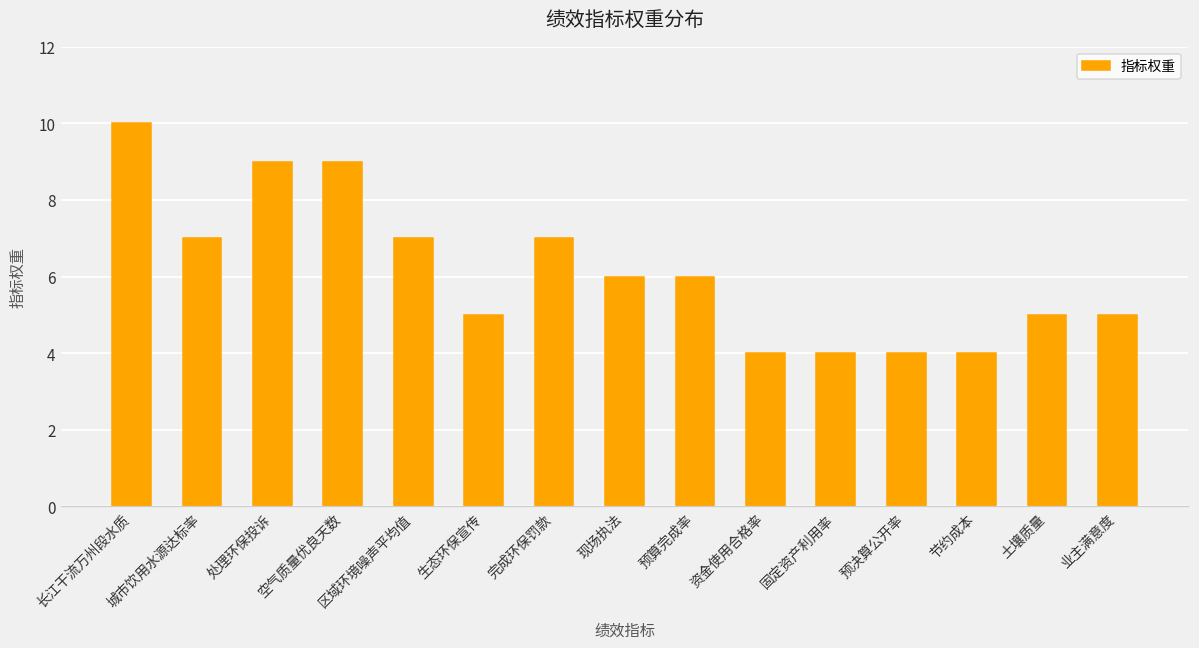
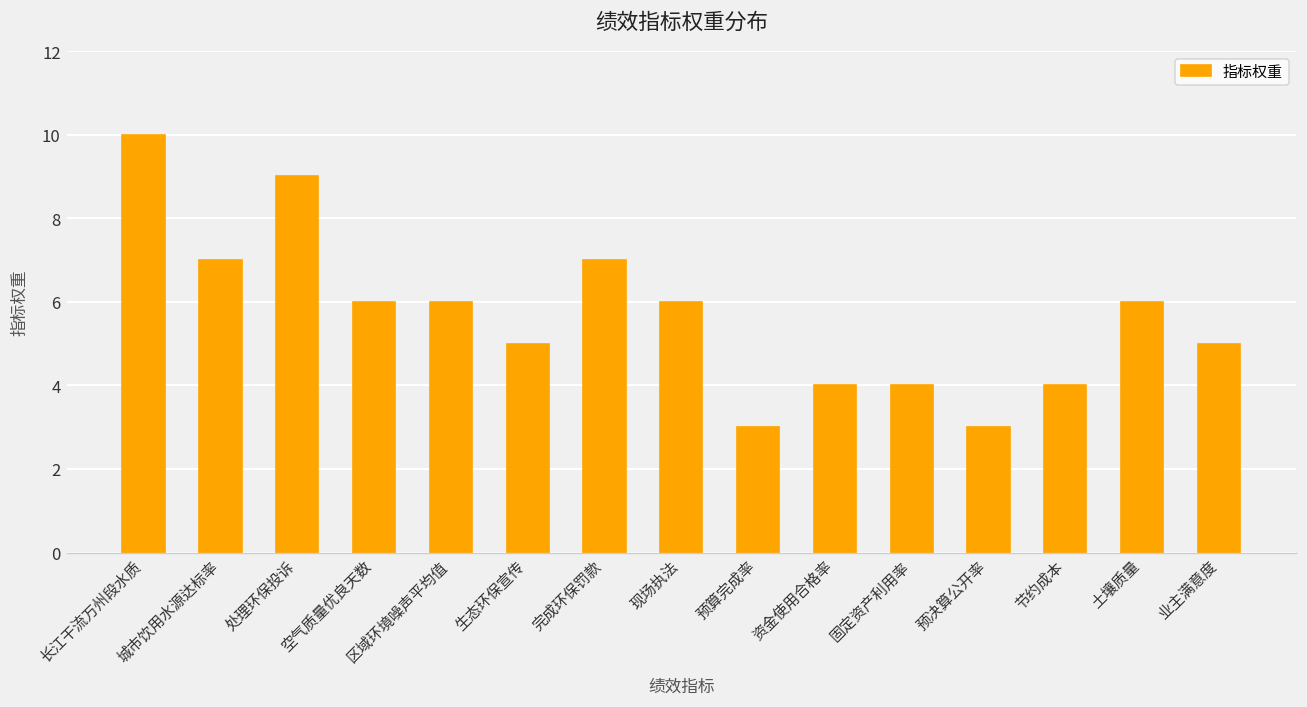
  {
    "长江干流万州段水质": 10,
    "城市饮用水源达标率": 7,
    "处理环保投诉": 9,
-   "空气质量优良天数": 9,
-   "区域环境噪声平均值": 7,
+   "空气质量优良天数": 6,
+   "区域环境噪声平均值": 6,
    "生态环保宣传": 5,
    "完成环保罚款": 7,
    "现场执法": 6,
-   "预算完成率": 6,
+   "预算完成率": 3,
    "资金使用合格率": 4,
    "固定资产利用率": 4,
-   "预决算公开率": 4,
+   "预决算公开率": 3,
    "节约成本": 4,
-   "土壤质量": 5,
+   "土壤质量": 6,
    "业主满意度": 5
  }
